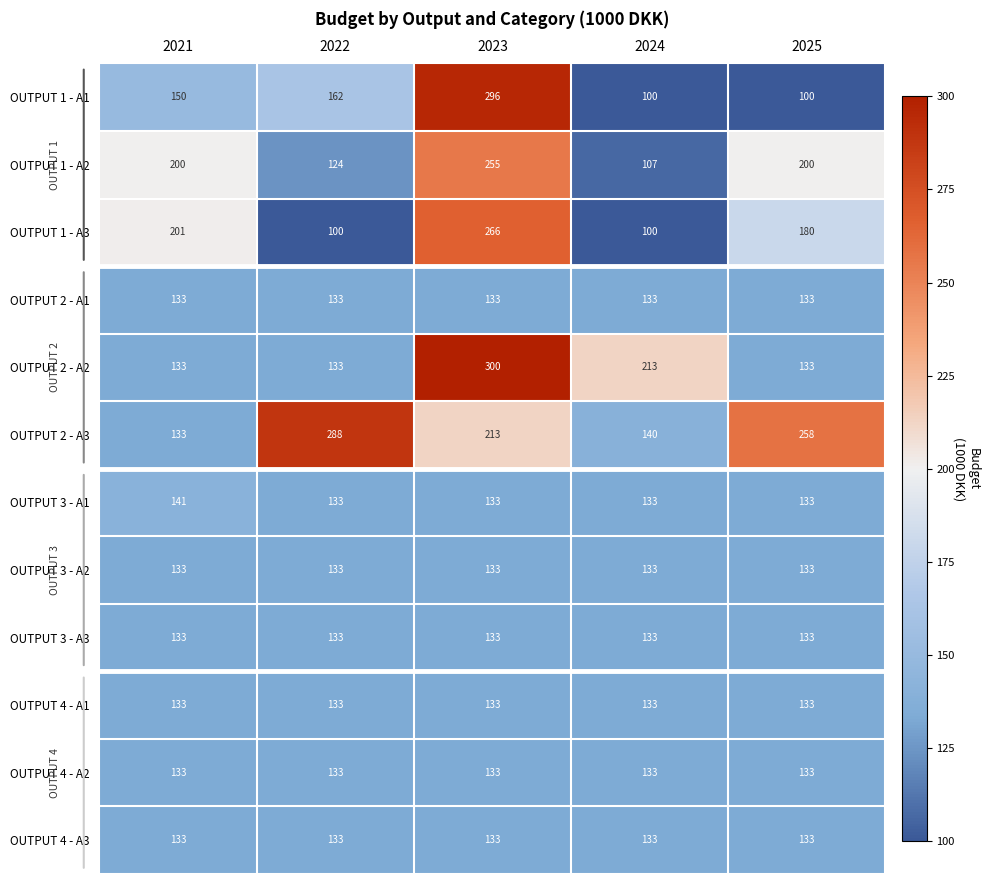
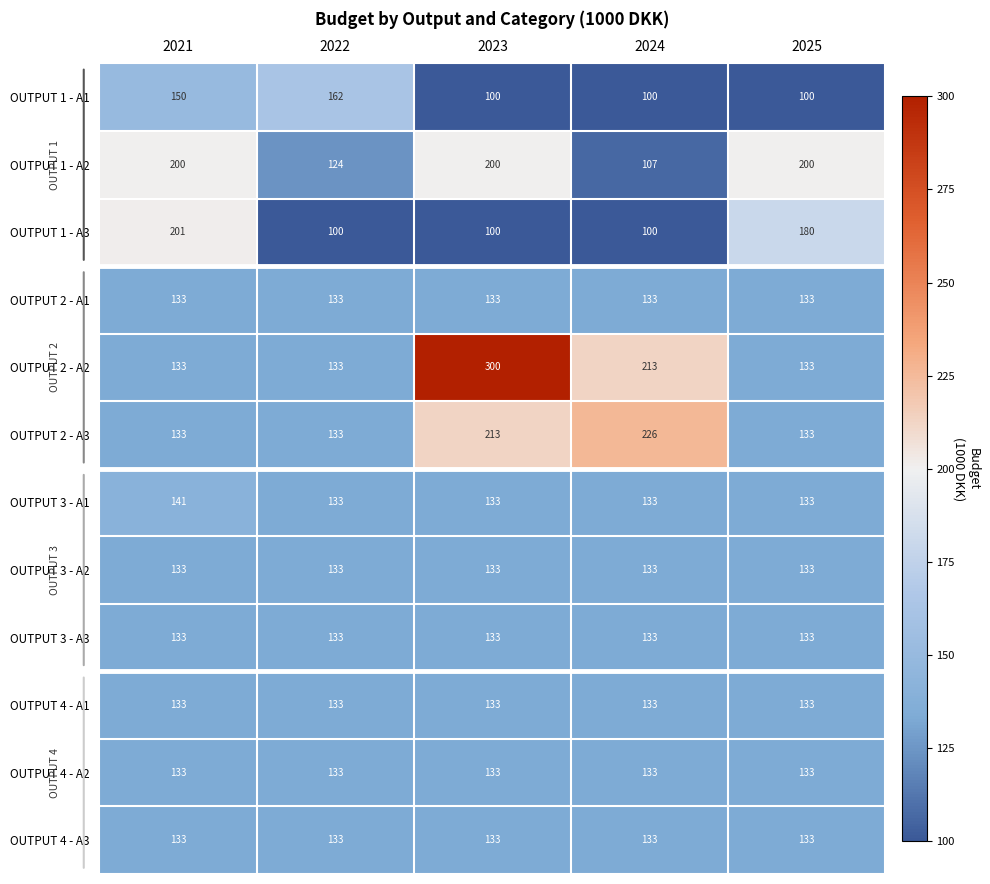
  {
    "OUTPUT 1 - A1": {
      "2021": 150,
      "2022": 162,
-     "2023": 296,
+     "2023": 100,
      "2024": 100,
      "2025": 100
    },
    "OUTPUT 1 - A2": {
      "2021": 200,
      "2022": 124,
-     "2023": 255,
+     "2023": 200,
      "2024": 107,
      "2025": 200
    },
    "OUTPUT 1 - A3": {
      "2021": 201,
      "2022": 100,
-     "2023": 266,
+     "2023": 100,
      "2024": 100,
      "2025": 180
    },
    "OUTPUT 2 - A1": {
      "2021": 133,
      "2022": 133,
      "2023": 133,
      "2024": 133,
      "2025": 133
    },
    "OUTPUT 2 - A2": {
      "2021": 133,
      "2022": 133,
      "2023": 300,
      "2024": 213,
      "2025": 133
    },
    "OUTPUT 2 - A3": {
      "2021": 133,
-     "2022": 288,
+     "2022": 133,
      "2023": 213,
-     "2024": 140,
-     "2025": 258
+     "2024": 226,
+     "2025": 133
    },
    "OUTPUT 3 - A1": {
      "2021": 141,
      "2022": 133,
      "2023": 133,
      "2024": 133,
      "2025": 133
    },
    "OUTPUT 3 - A2": {
      "2021": 133,
      "2022": 133,
      "2023": 133,
      "2024": 133,
      "2025": 133
    },
    "OUTPUT 3 - A3": {
      "2021": 133,
      "2022": 133,
      "2023": 133,
      "2024": 133,
      "2025": 133
    },
    "OUTPUT 4 - A1": {
      "2021": 133,
      "2022": 133,
      "2023": 133,
      "2024": 133,
      "2025": 133
    },
    "OUTPUT 4 - A2": {
      "2021": 133,
      "2022": 133,
      "2023": 133,
      "2024": 133,
      "2025": 133
    },
    "OUTPUT 4 - A3": {
      "2021": 133,
      "2022": 133,
      "2023": 133,
      "2024": 133,
      "2025": 133
    }
  }
